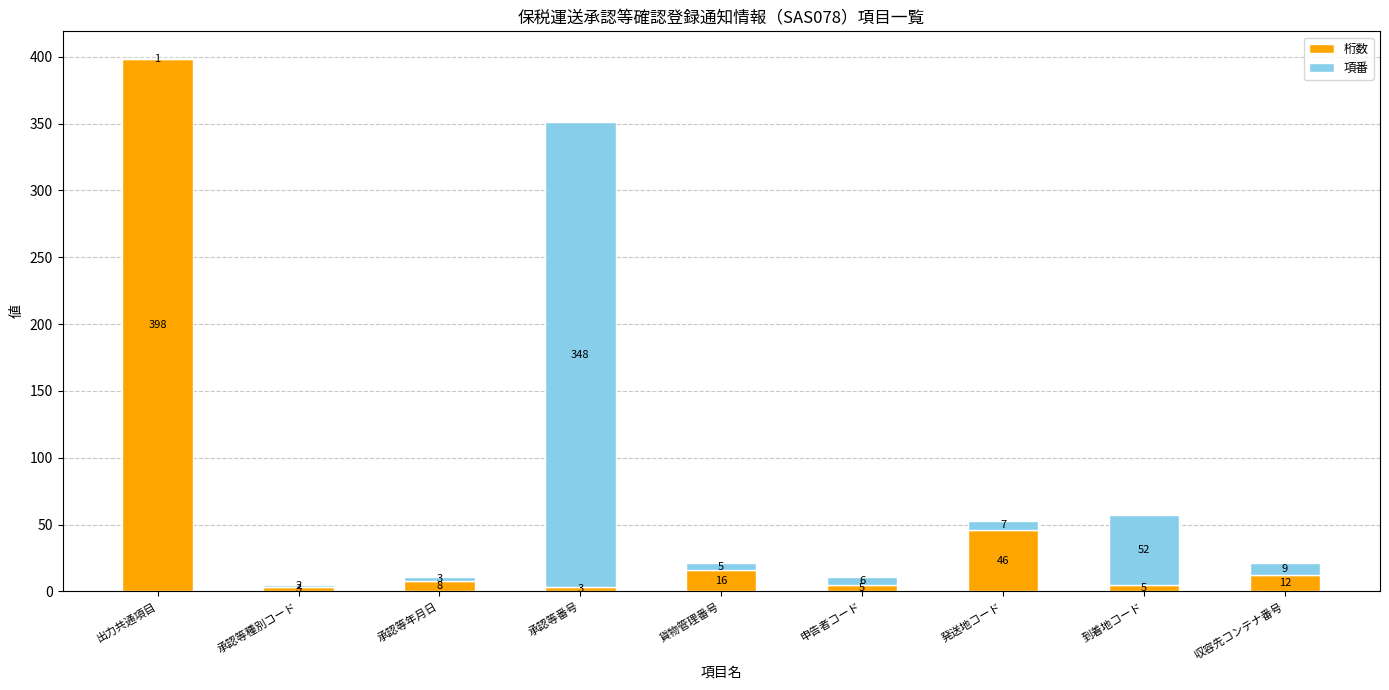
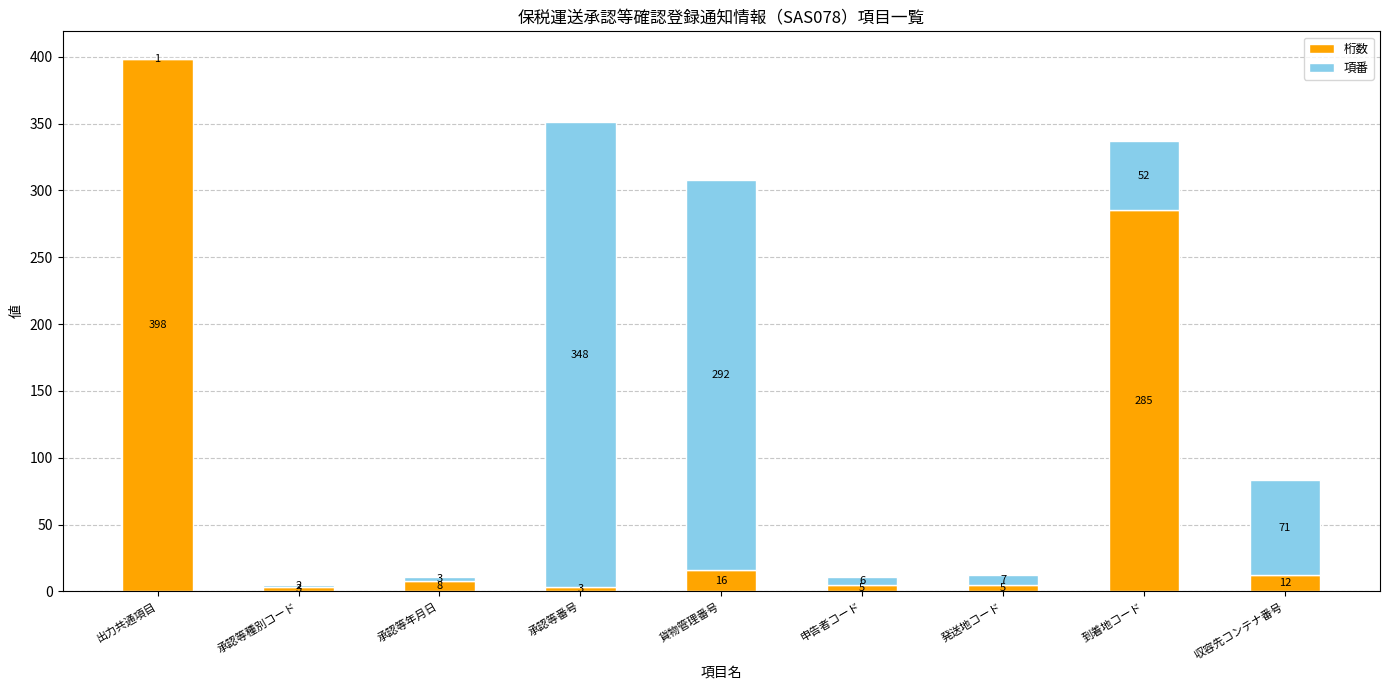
  {
    "桁数": {
      "出力共通項目": 398,
      "承認等番号": 3,
      "貨物管理番号": 16,
-     "発送地コード": 46,
-     "到着地コード": 5,
+     "発送地コード": 5,
+     "到着地コード": 285,
      "収容先コンテナ番号": 12
    },
    "項番": {
      "出力共通項目": 1,
      "承認等番号": 348,
-     "貨物管理番号": 5,
+     "貨物管理番号": 292,
      "到着地コード": 52,
-     "収容先コンテナ番号": 9
+     "収容先コンテナ番号": 71
    }
  }
